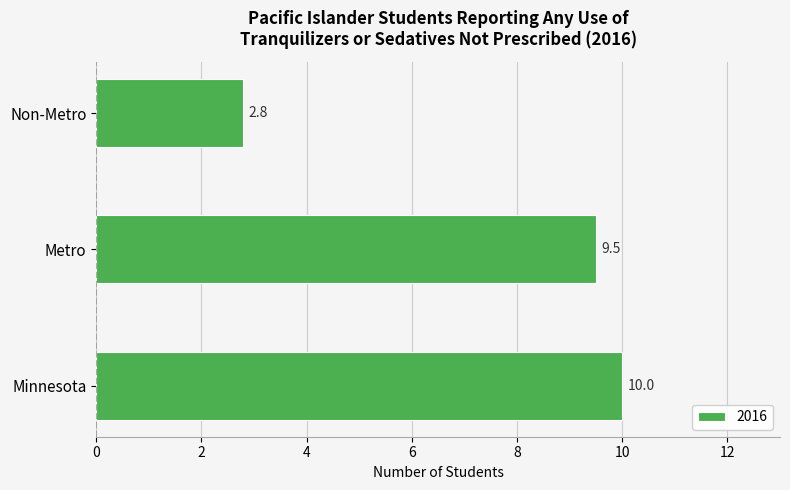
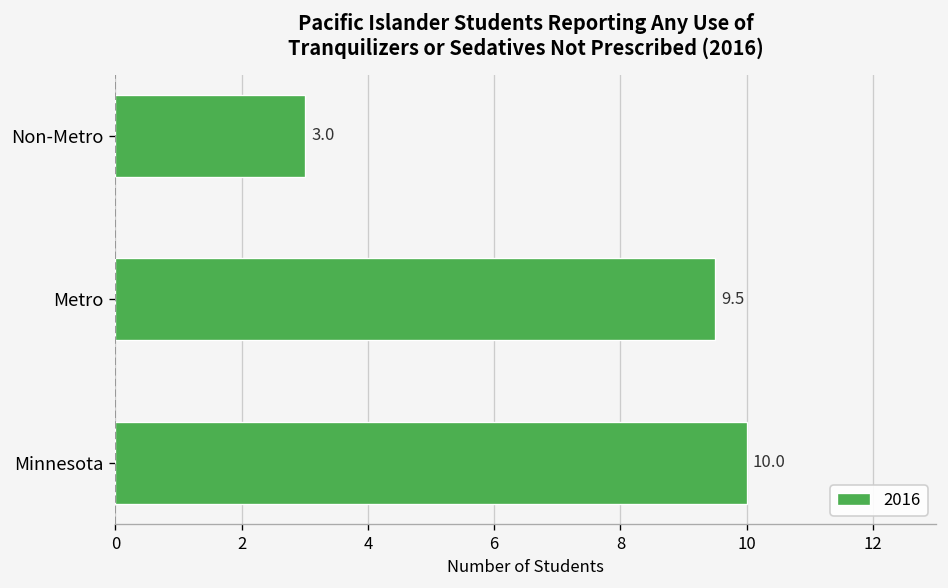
  {
-   "Non-Metro": 2.8,
+   "Non-Metro": 3.0,
    "Metro": 9.5,
    "Minnesota": 10.0
  }
